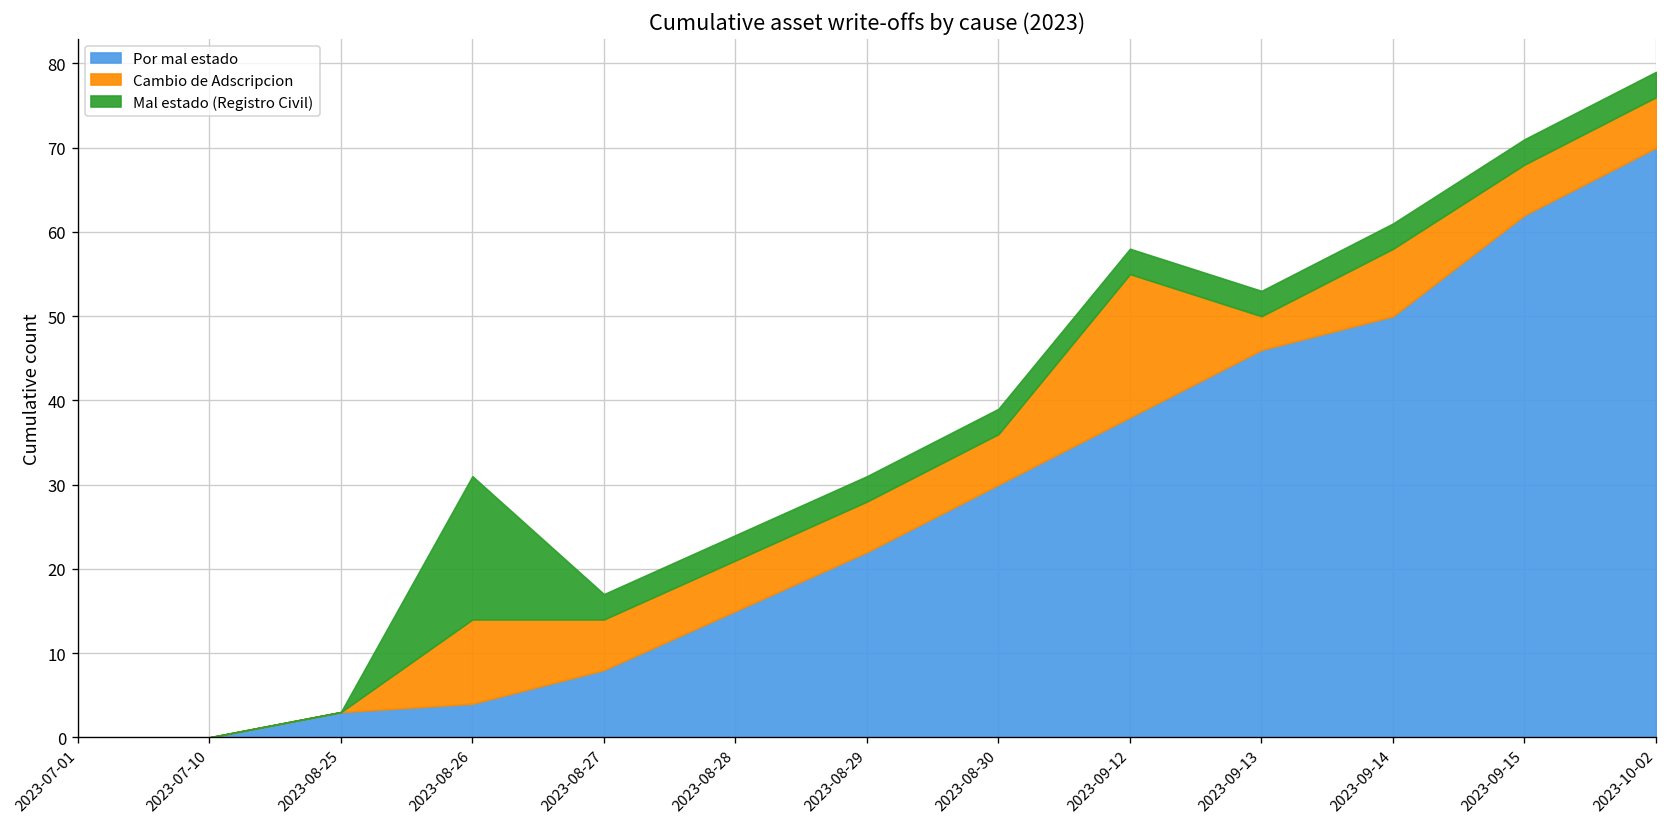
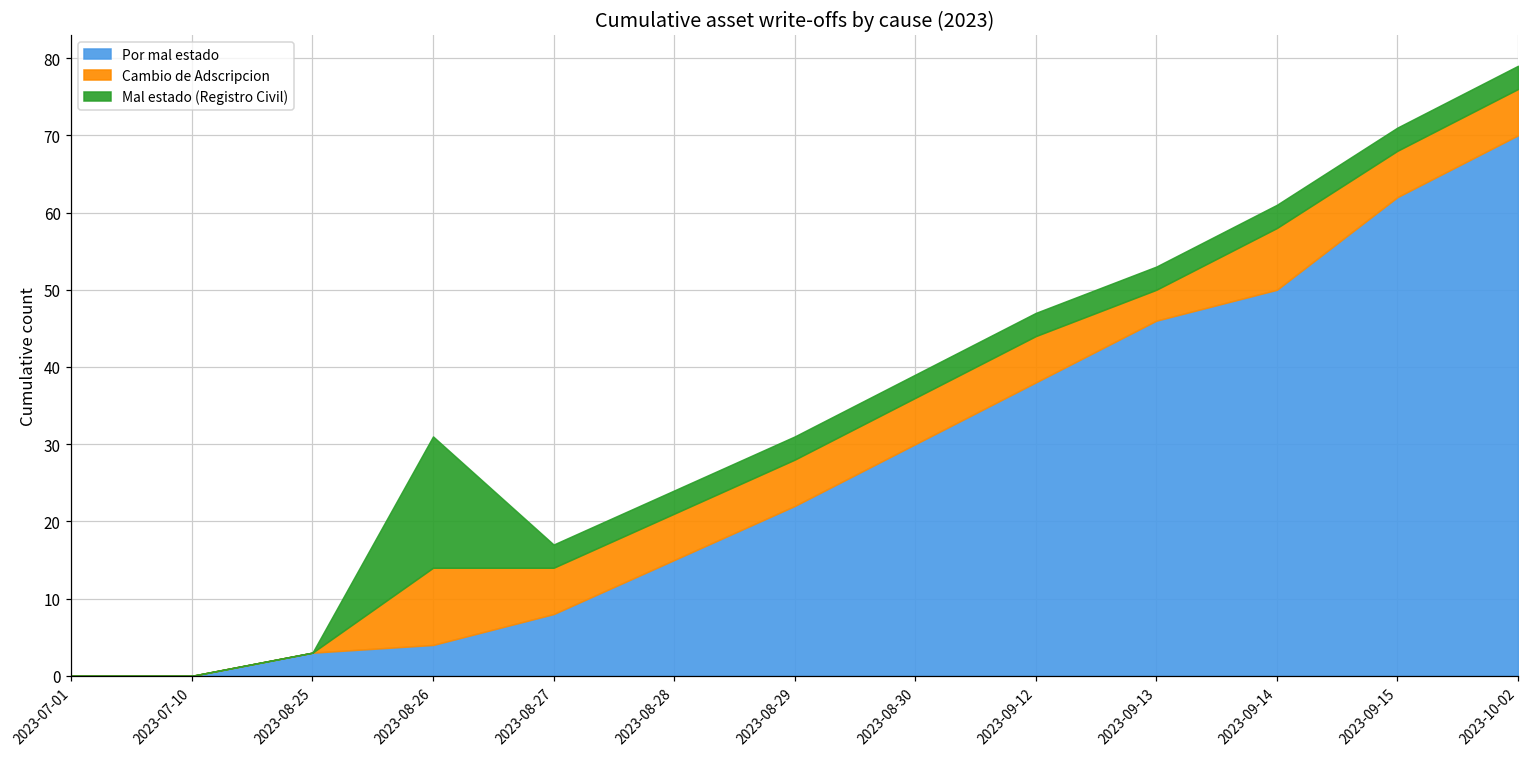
  {
    "Por mal estado": {
      "2023-08-26": 4,
      "2023-08-27": 8,
      "2023-08-28": 15,
      "2023-08-29": 22,
      "2023-08-30": 30,
      "2023-09-12": 38,
      "2023-09-13": 46,
      "2023-09-14": 50,
      "2023-09-15": 62,
      "2023-10-02": 70
    },
    "Cambio de Adscripcion": {
      "2023-08-26": 10,
      "2023-08-27": 6,
      "2023-08-28": 6,
      "2023-08-29": 6,
      "2023-08-30": 6,
-     "2023-09-12": 17,
+     "2023-09-12": 6,
      "2023-09-13": 4,
      "2023-09-14": 8,
      "2023-09-15": 6,
      "2023-10-02": 6
    },
    "Mal estado (Registro Civil)": {
      "2023-08-26": 17,
      "2023-08-27": 3,
      "2023-08-28": 3,
      "2023-08-29": 3,
      "2023-08-30": 3,
      "2023-09-12": 3,
      "2023-09-13": 3,
      "2023-09-14": 3,
      "2023-09-15": 3,
      "2023-10-02": 3
    }
  }
